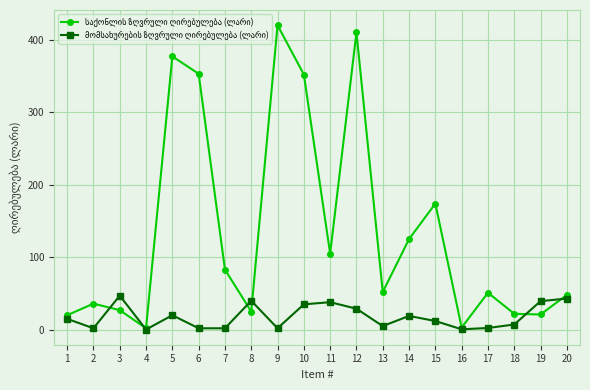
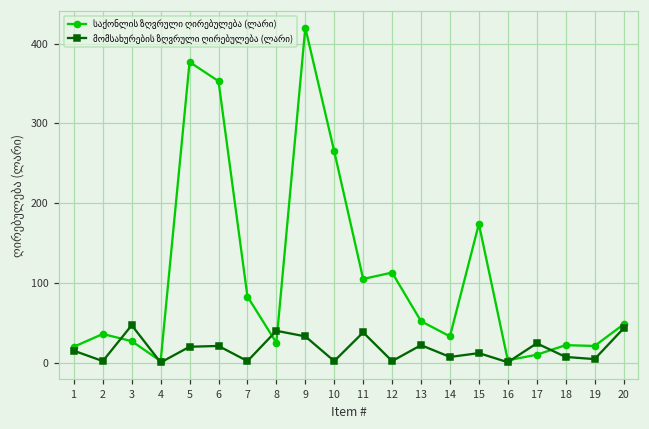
  {
    "საქონლის ზღვრული ღირებულება (ლარი)": {
      "1": 20,
      "2": 40,
      "3": 30,
      "5": 380,
      "6": 350,
      "7": 80,
      "8": 30,
      "9": 420,
-     "10": 350,
+     "10": 270,
      "11": 110,
-     "12": 410,
+     "12": 110,
      "13": 50,
-     "14": 130,
+     "14": 30,
      "15": 170,
-     "17": 50,
+     "17": 10,
      "18": 20,
      "19": 20,
      "20": 50
    },
    "მომსახურების ზღვრული ღირებულება (ლარი)": {
      "1": 20,
      "2": 0,
      "3": 50,
      "5": 20,
-     "6": 0,
+     "6": 20,
      "7": 0,
      "8": 40,
-     "9": 0,
-     "10": 40,
+     "9": 30,
+     "10": 0,
      "11": 40,
-     "12": 30,
-     "13": 10,
-     "14": 20,
+     "12": 0,
+     "13": 20,
+     "14": 10,
      "15": 10,
-     "17": 0,
+     "17": 20,
      "18": 10,
-     "19": 40,
+     "19": 0,
      "20": 40
    }
  }
